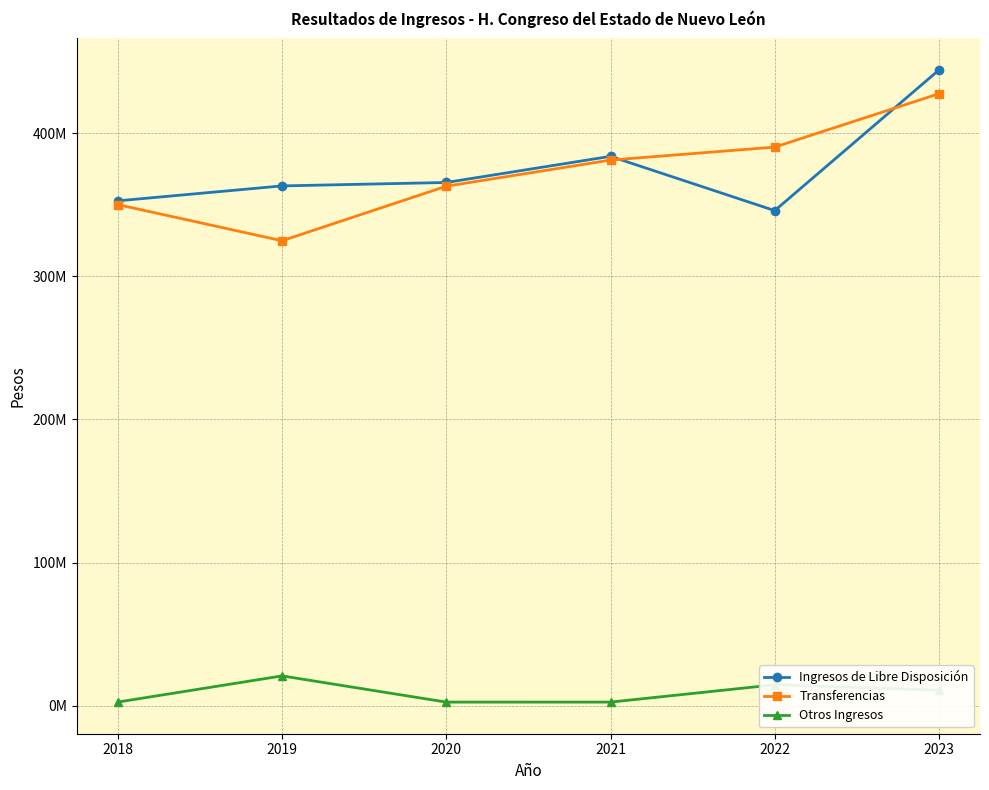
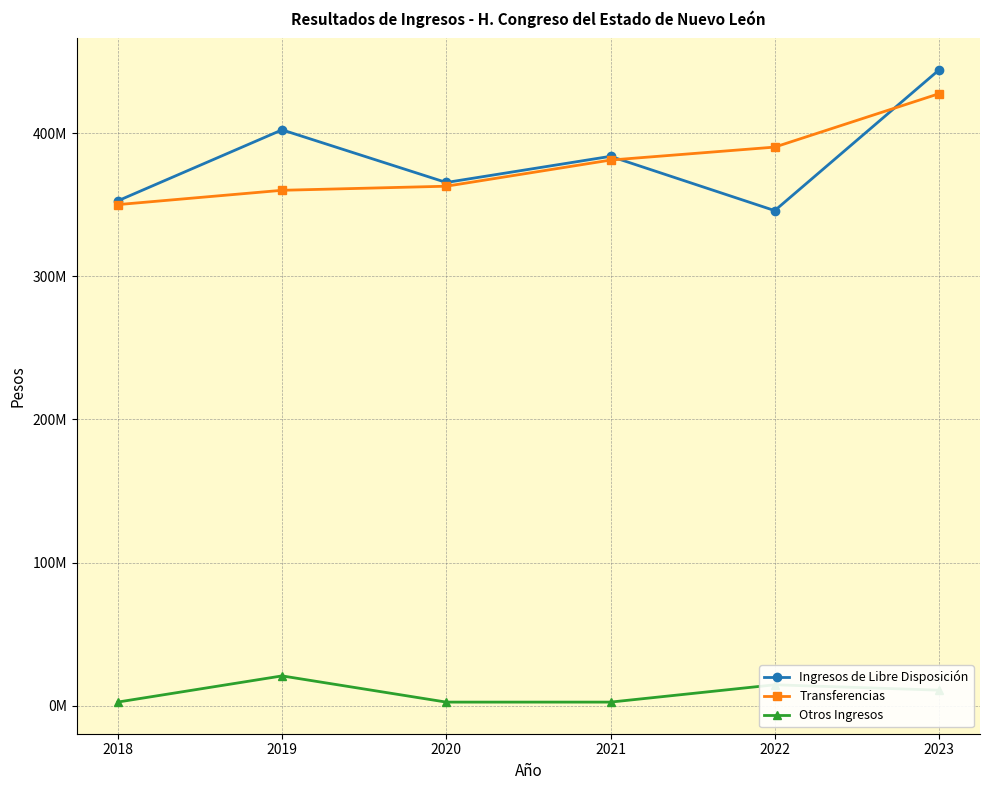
  {
    "Ingresos de Libre Disposición": {
      "2018": 353000000,
-     "2019": 363000000,
+     "2019": 402000000,
      "2020": 365000000,
      "2021": 384000000,
      "2022": 346000000,
      "2023": 444000000
    },
    "Transferencias": {
      "2018": 350000000,
-     "2019": 325000000,
+     "2019": 360000000,
      "2020": 363000000,
      "2021": 381000000,
      "2022": 390000000,
      "2023": 427000000
    },
    "Otros Ingresos": {
      "2018": 3000000,
      "2019": 21000000,
      "2020": 3000000,
      "2021": 3000000
    }
  }
